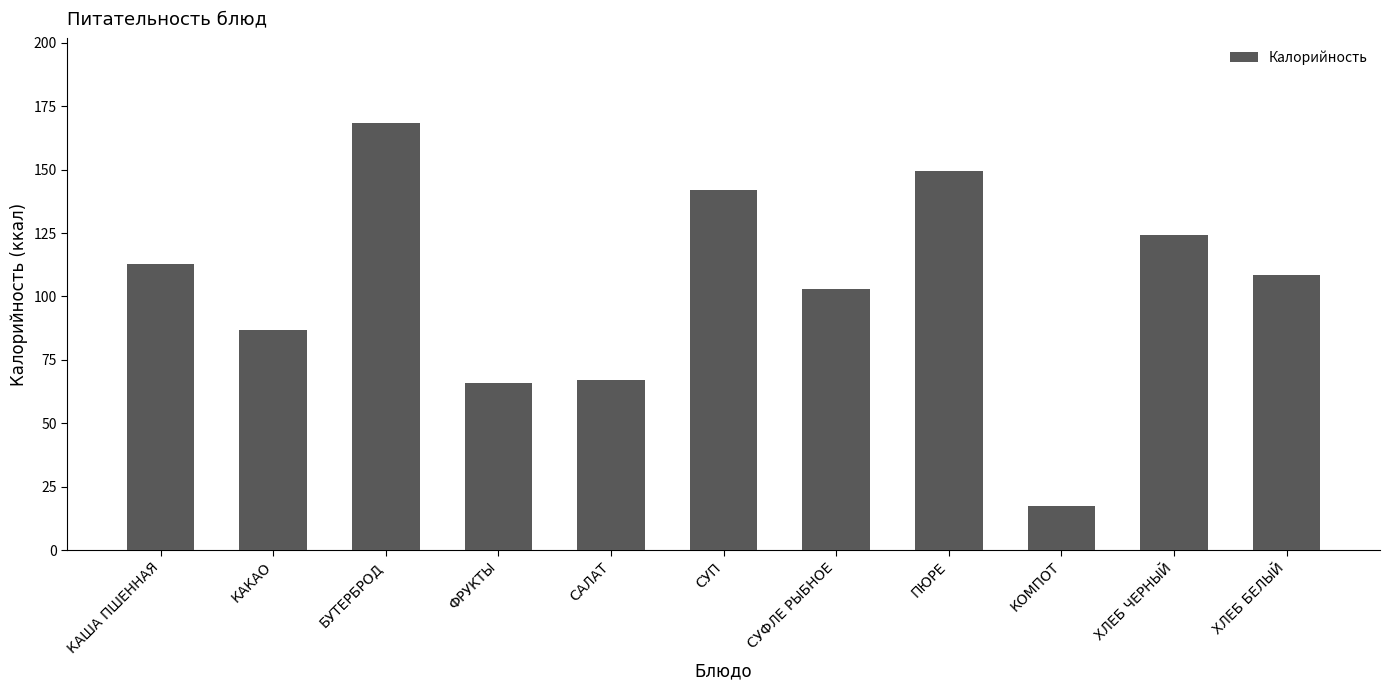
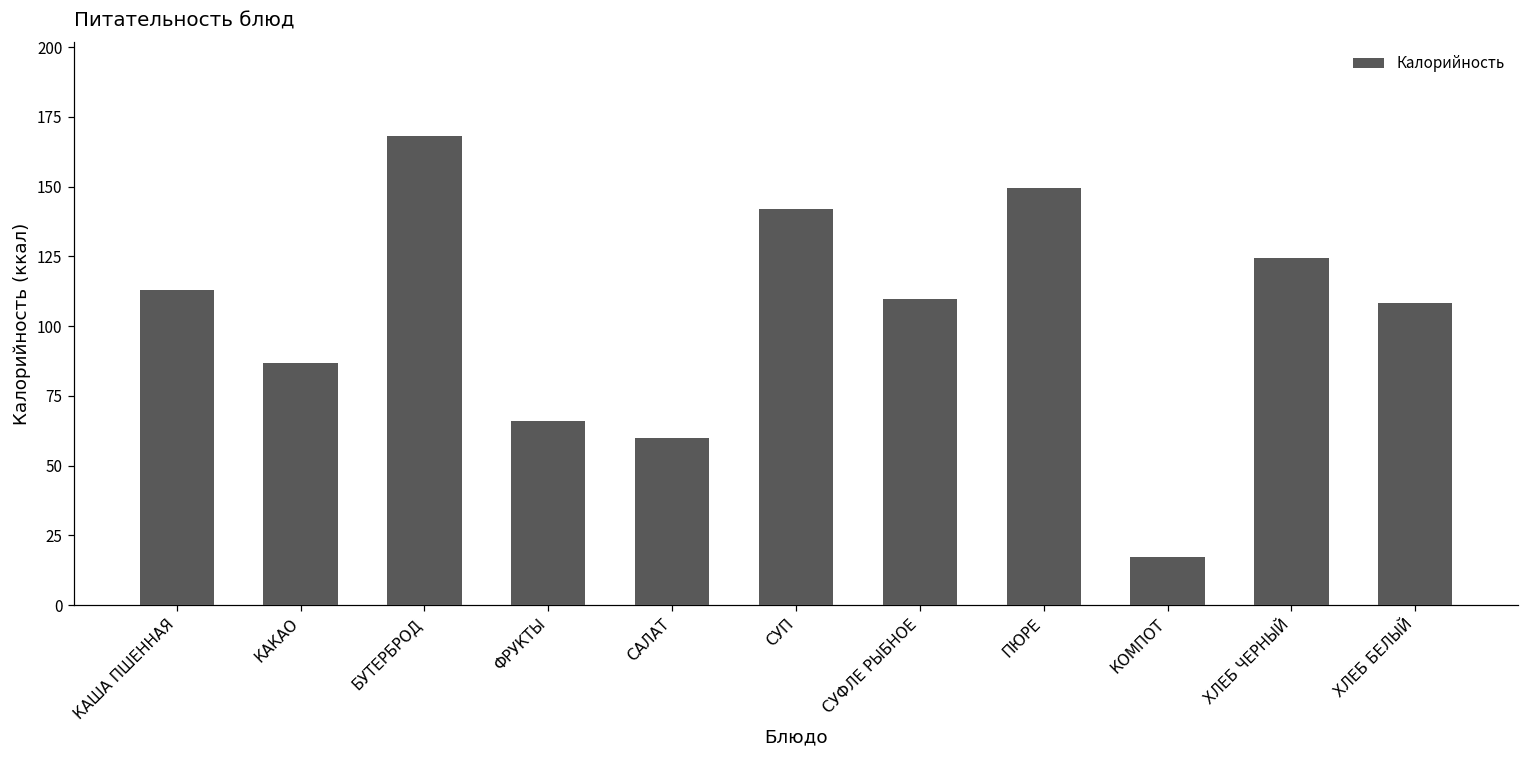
  {
    "КАША ПШЕННАЯ": 113,
    "КАКАО": 87,
    "БУТЕРБРОД": 168,
    "ФРУКТЫ": 66,
-   "САЛАТ": 67,
+   "САЛАТ": 60,
    "СУП": 142,
-   "СУФЛЕ РЫБНОЕ": 103,
+   "СУФЛЕ РЫБНОЕ": 110,
    "ПЮРЕ": 149,
    "КОМПОТ": 17,
    "ХЛЕБ ЧЕРНЫЙ": 124,
    "ХЛЕБ БЕЛЫЙ": 108
  }
